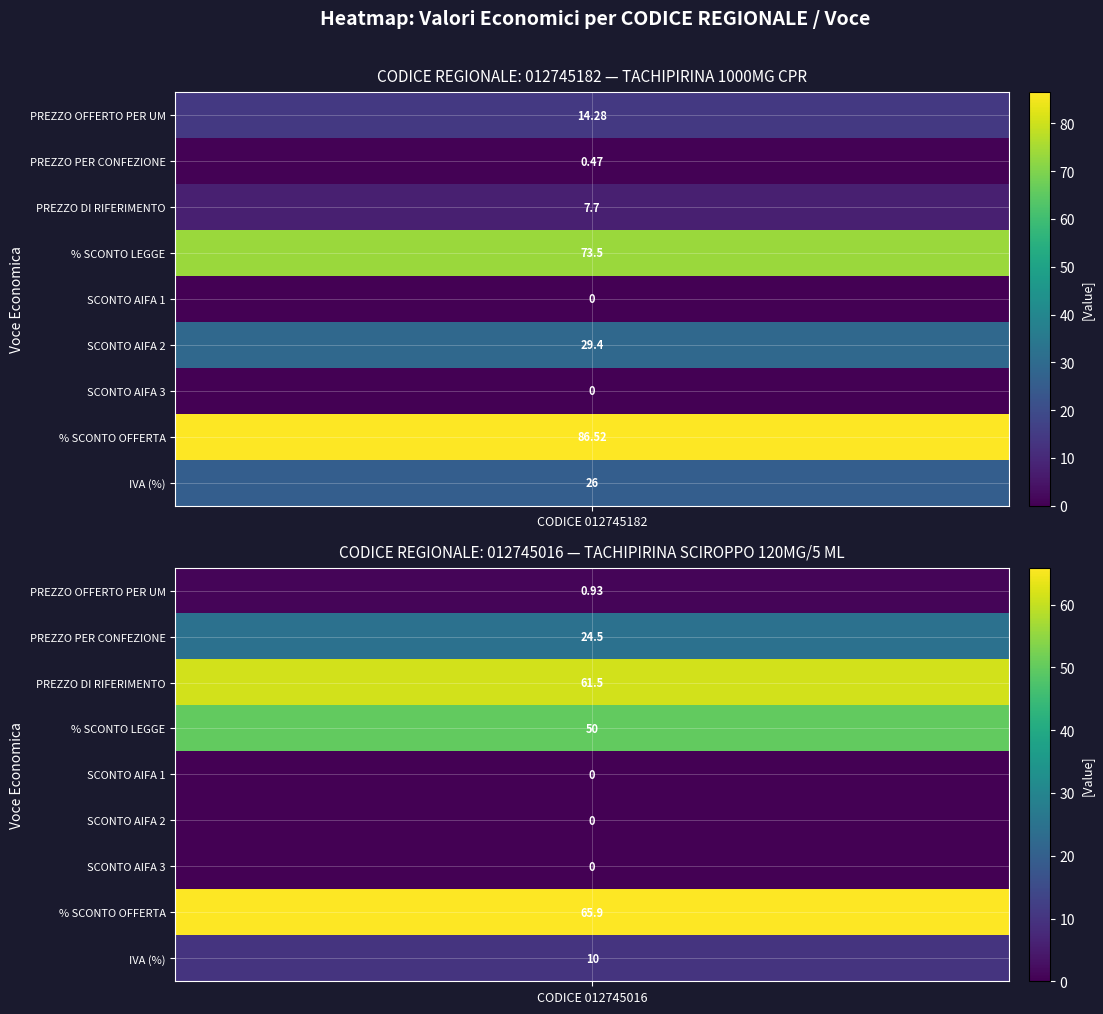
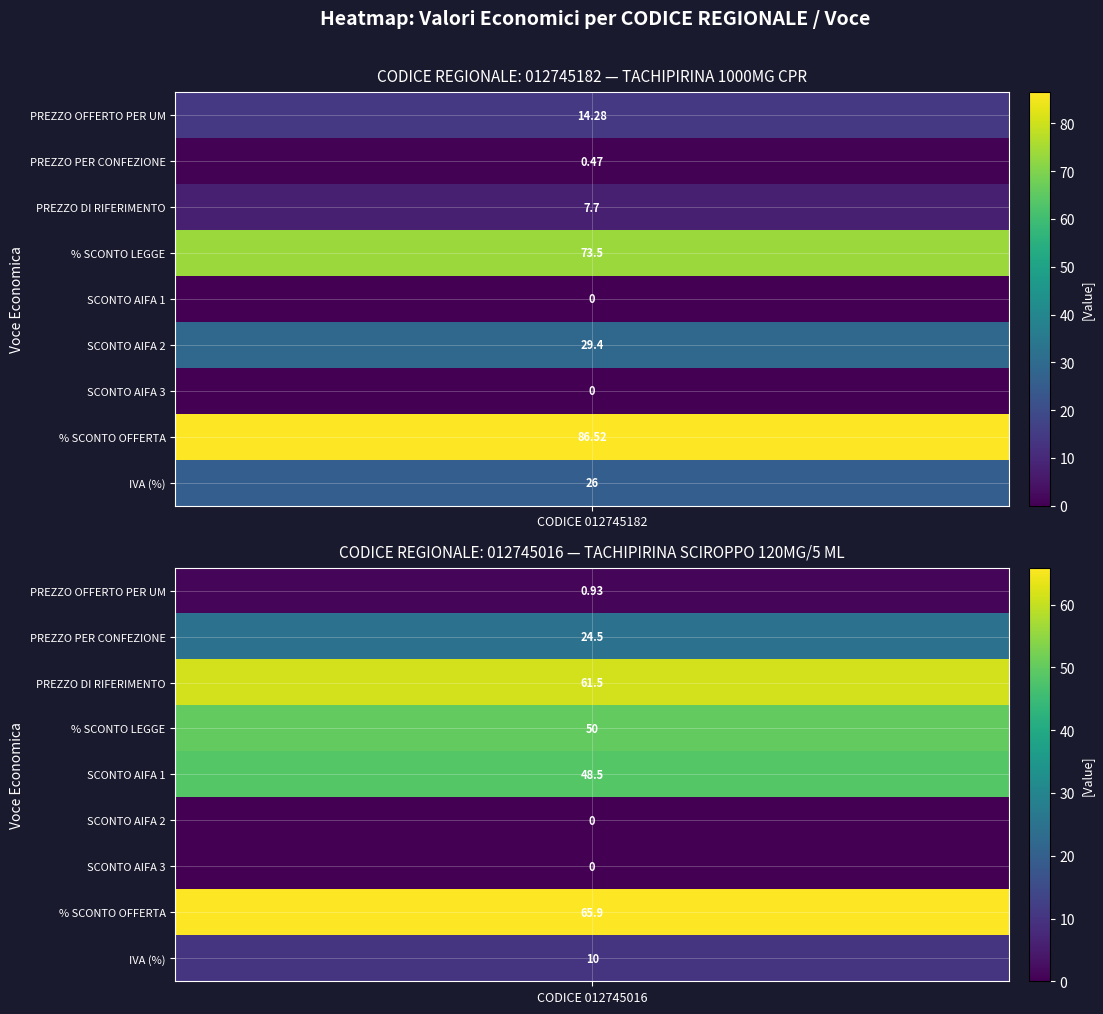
  {
    "CODICE REGIONALE: 012745182 — TACHIPIRINA 1000MG CPR": {
      "PREZZO OFFERTO PER UM": {
        "CODICE 012745182": 14.28
      },
      "PREZZO PER CONFEZIONE": {
        "CODICE 012745182": 0.47
      },
      "PREZZO DI RIFERIMENTO": {
        "CODICE 012745182": 7.7
      },
      "% SCONTO LEGGE": {
        "CODICE 012745182": 73.5
      },
      "SCONTO AIFA 1": {
        "CODICE 012745182": 0
      },
      "SCONTO AIFA 2": {
        "CODICE 012745182": 29.4
      },
      "SCONTO AIFA 3": {
        "CODICE 012745182": 0
      },
      "% SCONTO OFFERTA": {
        "CODICE 012745182": 86.52
      },
      "IVA (%)": {
        "CODICE 012745182": 26
      }
    },
    "CODICE REGIONALE: 012745016 — TACHIPIRINA SCIROPPO 120MG/5 ML": {
      "PREZZO OFFERTO PER UM": {
        "CODICE 012745016": 0.93
      },
      "PREZZO PER CONFEZIONE": {
        "CODICE 012745016": 24.5
      },
      "PREZZO DI RIFERIMENTO": {
        "CODICE 012745016": 61.5
      },
      "% SCONTO LEGGE": {
        "CODICE 012745016": 50
      },
      "SCONTO AIFA 1": {
-       "CODICE 012745016": 0
+       "CODICE 012745016": 48.5
      },
      "SCONTO AIFA 2": {
        "CODICE 012745016": 0
      },
      "SCONTO AIFA 3": {
        "CODICE 012745016": 0
      },
      "% SCONTO OFFERTA": {
        "CODICE 012745016": 65.9
      },
      "IVA (%)": {
        "CODICE 012745016": 10
      }
    }
  }
